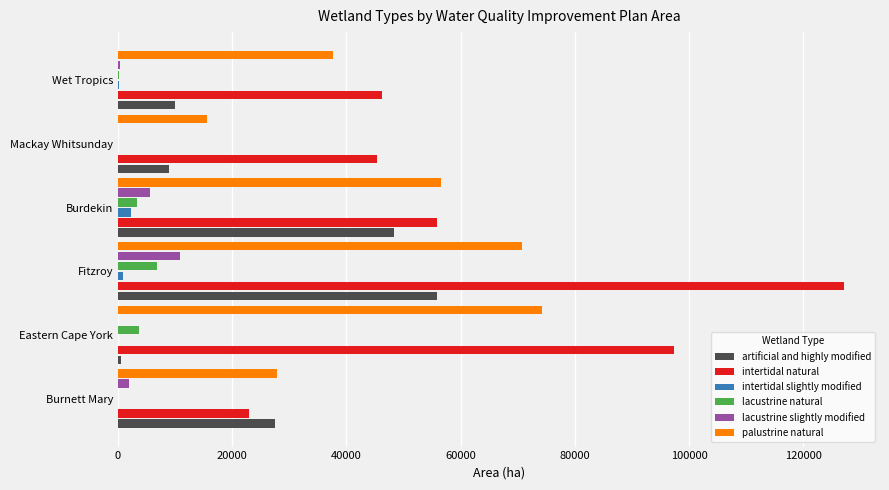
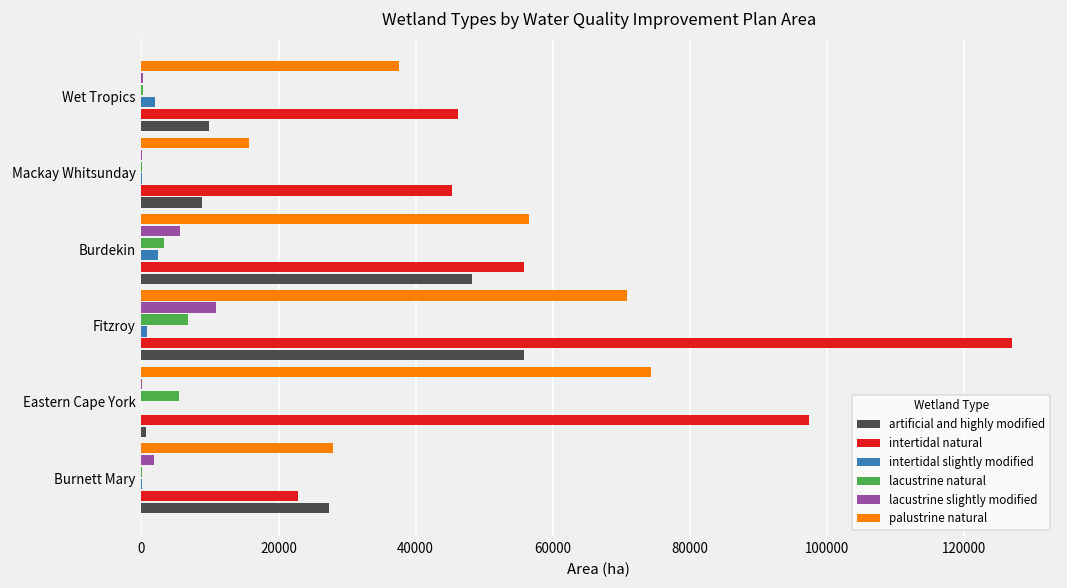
  {
    "artificial and highly modified": {
      "Wet Tropics": 10000,
      "Mackay Whitsunday": 9000,
      "Burdekin": 48000,
      "Fitzroy": 56000,
      "Eastern Cape York": 1000,
      "Burnett Mary": 27000
    },
    "intertidal natural": {
      "Wet Tropics": 46000,
      "Mackay Whitsunday": 45000,
      "Burdekin": 56000,
      "Fitzroy": 127000,
      "Eastern Cape York": 97000,
      "Burnett Mary": 23000
    },
    "intertidal slightly modified": {
-     "Wet Tropics": 0,
+     "Wet Tropics": 2000,
      "Burdekin": 2000,
      "Fitzroy": 1000,
      "Eastern Cape York": 0
    },
    "lacustrine natural": {
      "Burdekin": 3000,
      "Fitzroy": 7000,
-     "Eastern Cape York": 4000
+     "Eastern Cape York": 5000
    },
    "lacustrine slightly modified": {
      "Burdekin": 6000,
      "Fitzroy": 11000,
      "Burnett Mary": 2000
    },
    "palustrine natural": {
      "Wet Tropics": 38000,
      "Mackay Whitsunday": 16000,
      "Burdekin": 56000,
      "Fitzroy": 71000,
      "Eastern Cape York": 74000,
      "Burnett Mary": 28000
    }
  }
